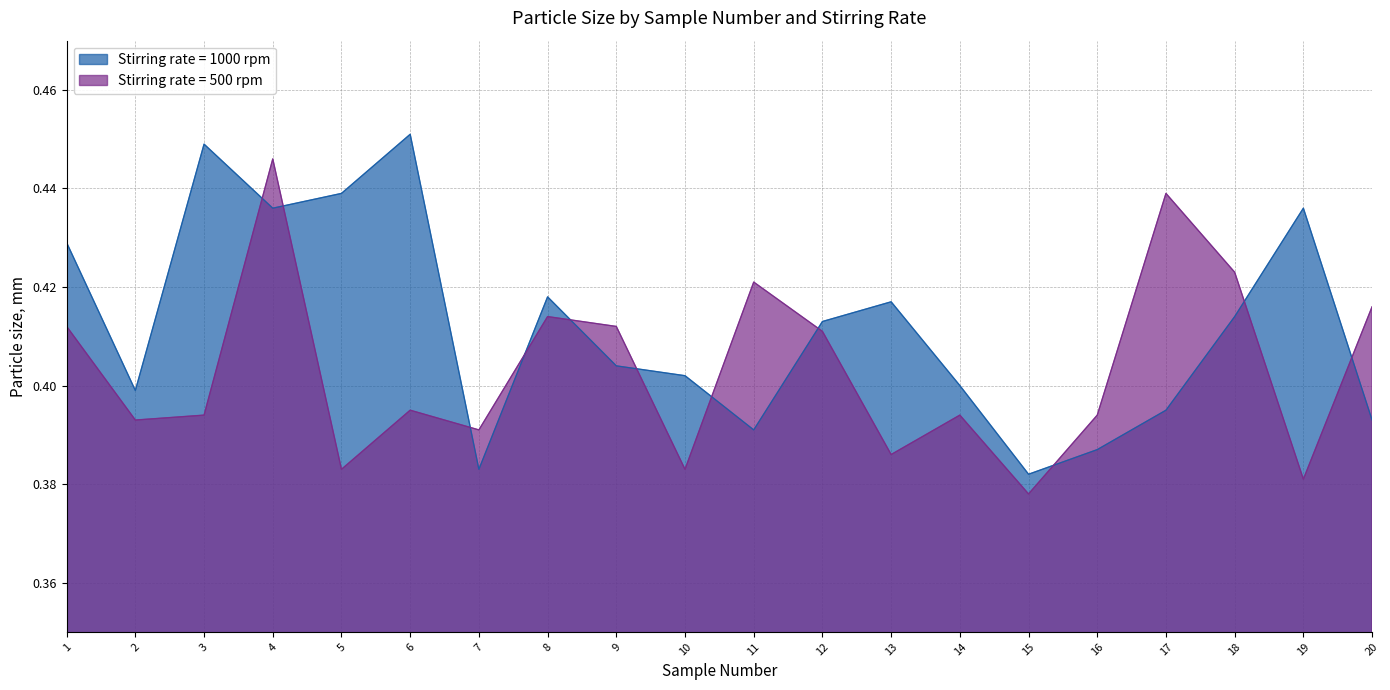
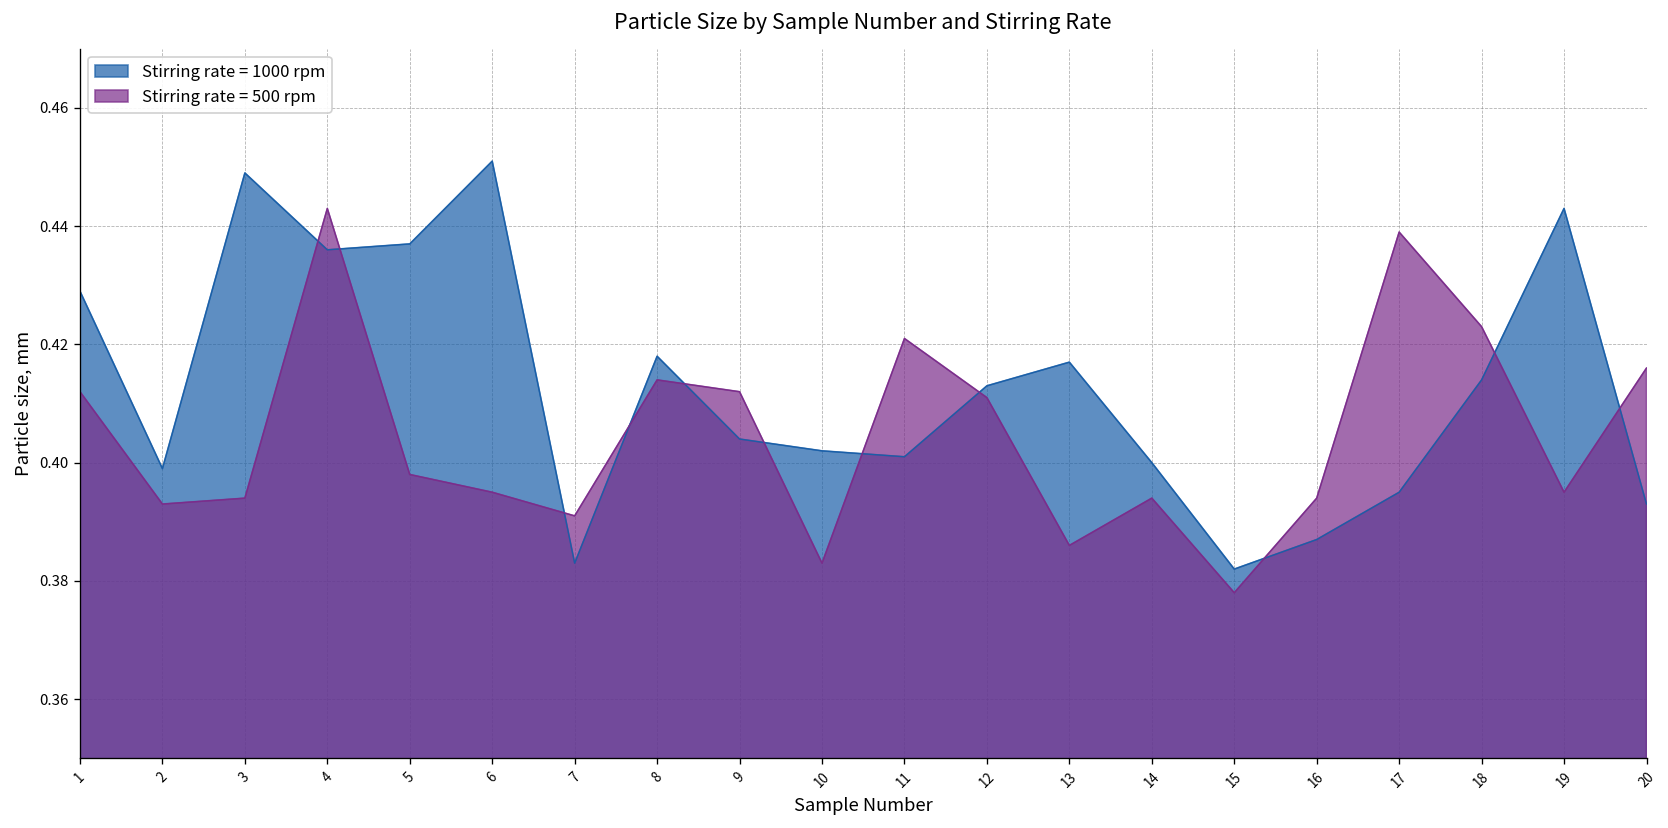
  {
    "Stirring rate = 1000 rpm": {
      "1": 0.429,
      "2": 0.399,
      "3": 0.449,
      "4": 0.436,
-     "5": 0.439,
+     "5": 0.437,
      "6": 0.451,
      "7": 0.383,
      "8": 0.418,
      "9": 0.404,
      "10": 0.402,
-     "11": 0.391,
+     "11": 0.401,
      "12": 0.413,
      "13": 0.417,
      "14": 0.400,
      "15": 0.382,
      "16": 0.387,
      "17": 0.395,
      "18": 0.414,
-     "19": 0.436,
+     "19": 0.443,
      "20": 0.393
    },
    "Stirring rate = 500 rpm": {
      "1": 0.412,
      "2": 0.393,
      "3": 0.394,
-     "4": 0.446,
-     "5": 0.383,
+     "4": 0.443,
+     "5": 0.398,
      "6": 0.395,
      "7": 0.391,
      "8": 0.414,
      "9": 0.412,
      "10": 0.383,
      "11": 0.421,
      "12": 0.411,
      "13": 0.386,
      "14": 0.394,
      "15": 0.378,
      "16": 0.394,
      "17": 0.439,
      "18": 0.423,
-     "19": 0.381,
+     "19": 0.395,
      "20": 0.416
    }
  }
